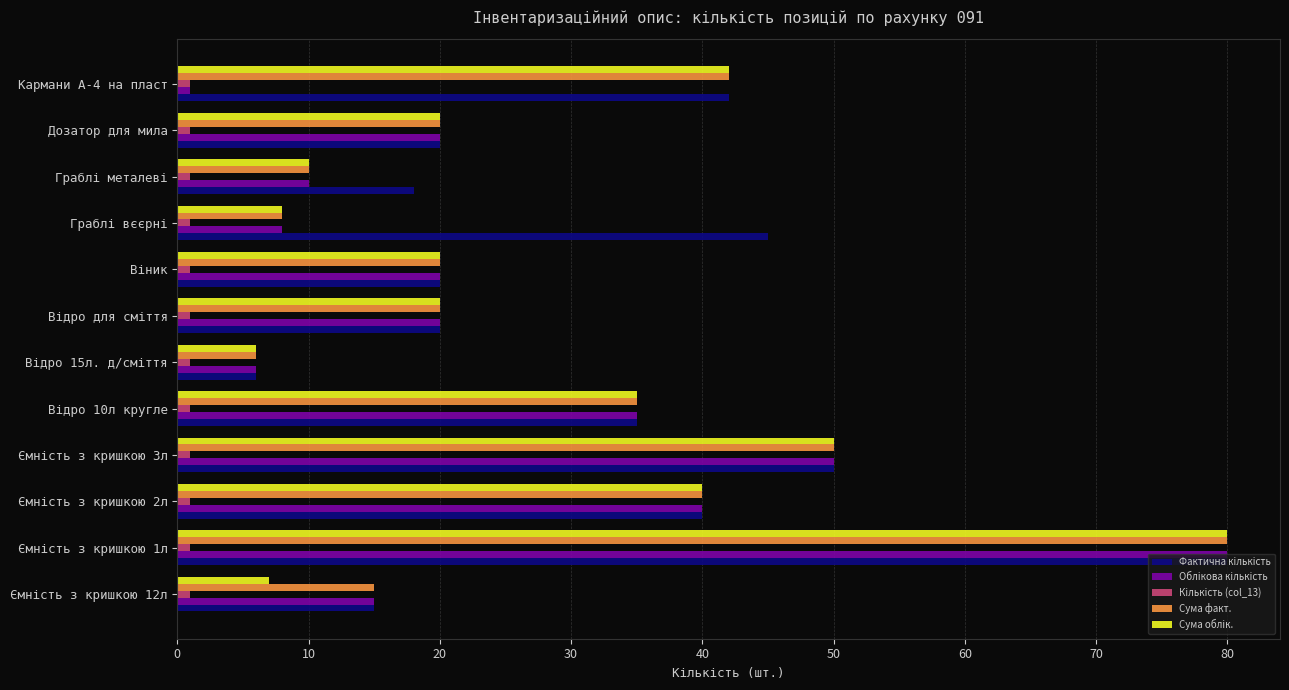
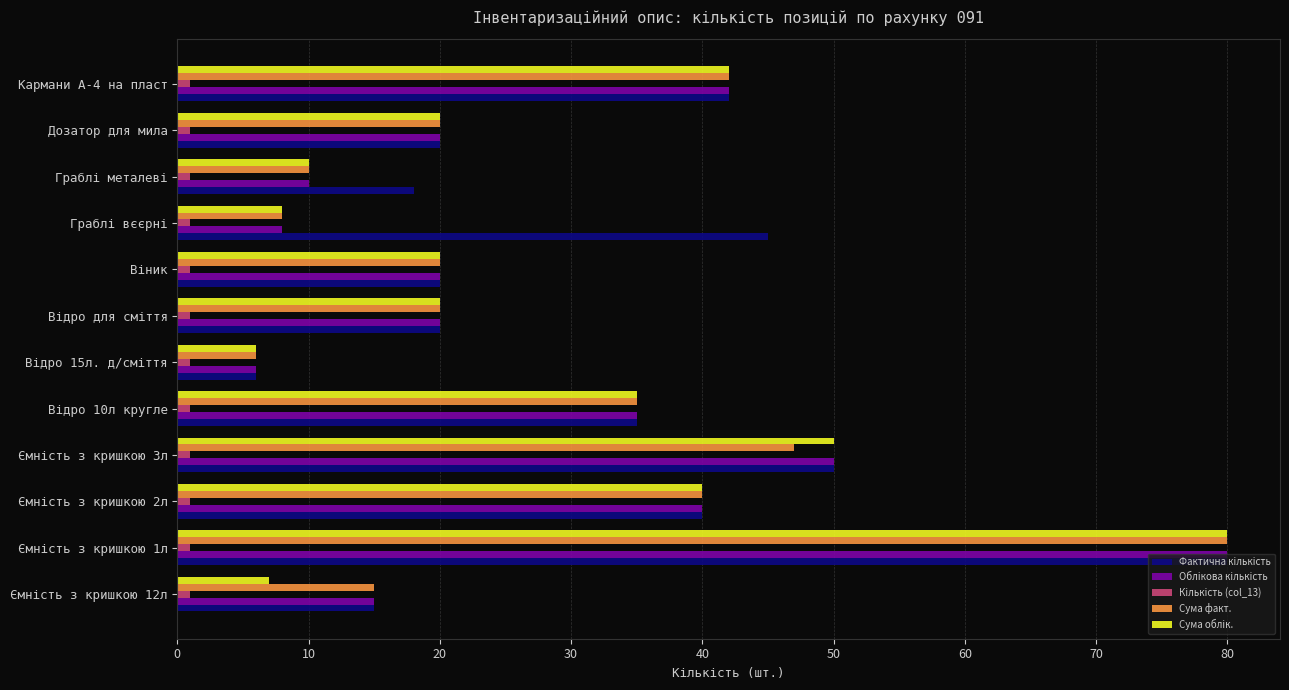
  {
    "Фактична кількість": {
      "Кармани А-4 на пласт": 42,
      "Дозатор для мила": 20,
      "Граблі металеві": 18,
      "Граблі вєєрні": 45,
      "Віник": 20,
      "Відро для сміття": 20,
      "Відро 15л. д/сміття": 6,
      "Відро 10л кругле": 35,
      "Ємність з кришкою 3л": 50,
      "Ємність з кришкою 2л": 40,
      "Ємність з кришкою 12л": 15
    },
    "Облікова кількість": {
-     "Кармани А-4 на пласт": 1,
+     "Кармани А-4 на пласт": 42,
      "Дозатор для мила": 20,
      "Граблі металеві": 10,
      "Граблі вєєрні": 8,
      "Віник": 20,
      "Відро для сміття": 20,
      "Відро 15л. д/сміття": 6,
      "Відро 10л кругле": 35,
      "Ємність з кришкою 3л": 50,
      "Ємність з кришкою 2л": 40,
      "Ємність з кришкою 12л": 15
    },
    "Кількість (col_13)": {
      "Кармани А-4 на пласт": 1,
      "Дозатор для мила": 1,
      "Граблі металеві": 1,
      "Граблі вєєрні": 1,
      "Віник": 1,
      "Відро для сміття": 1,
      "Відро 15л. д/сміття": 1,
      "Відро 10л кругле": 1,
      "Ємність з кришкою 3л": 1,
      "Ємність з кришкою 2л": 1,
      "Ємність з кришкою 1л": 1,
      "Ємність з кришкою 12л": 1
    },
    "Сума факт.": {
      "Кармани А-4 на пласт": 42,
      "Дозатор для мила": 20,
      "Граблі металеві": 10,
      "Граблі вєєрні": 8,
      "Віник": 20,
      "Відро для сміття": 20,
      "Відро 15л. д/сміття": 6,
      "Відро 10л кругле": 35,
-     "Ємність з кришкою 3л": 50,
+     "Ємність з кришкою 3л": 47,
      "Ємність з кришкою 2л": 40,
      "Ємність з кришкою 1л": 80,
      "Ємність з кришкою 12л": 15
    },
    "Сума облік.": {
      "Кармани А-4 на пласт": 42,
      "Дозатор для мила": 20,
      "Граблі металеві": 10,
      "Граблі вєєрні": 8,
      "Віник": 20,
      "Відро для сміття": 20,
      "Відро 15л. д/сміття": 6,
      "Відро 10л кругле": 35,
      "Ємність з кришкою 3л": 50,
      "Ємність з кришкою 2л": 40,
      "Ємність з кришкою 1л": 80,
      "Ємність з кришкою 12л": 7
    }
  }
